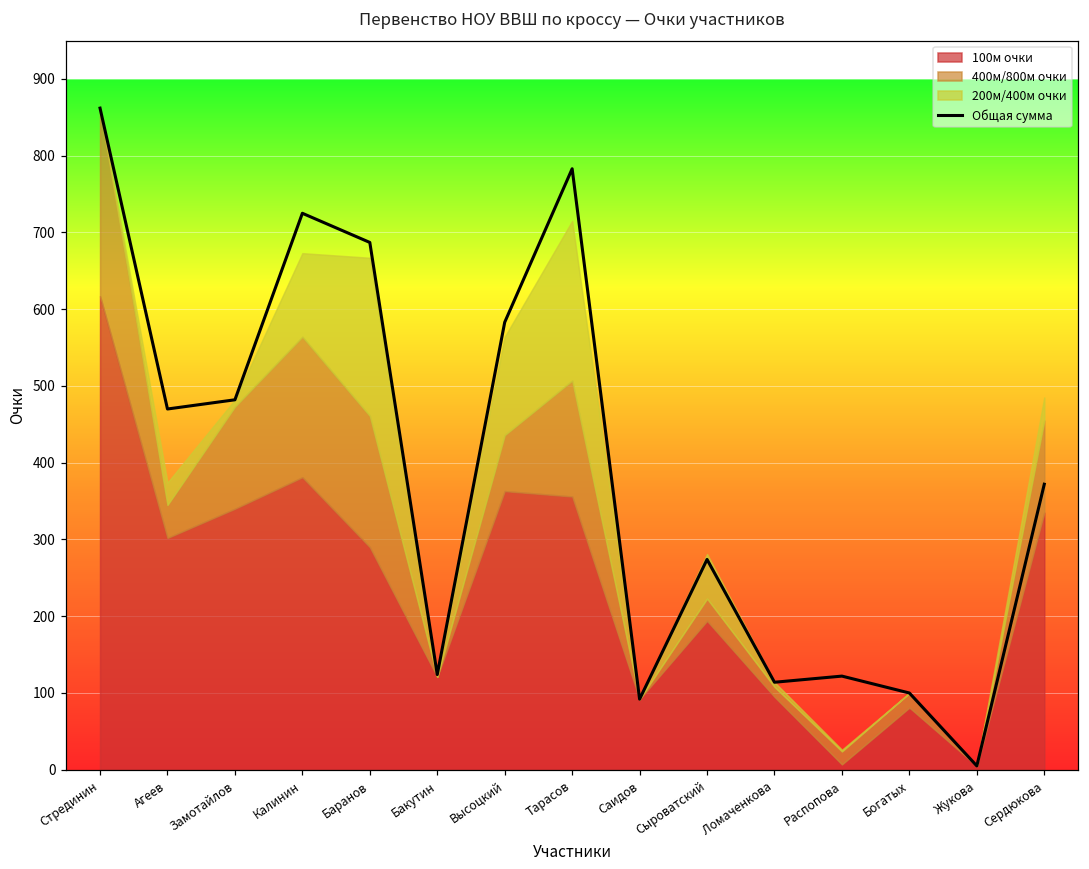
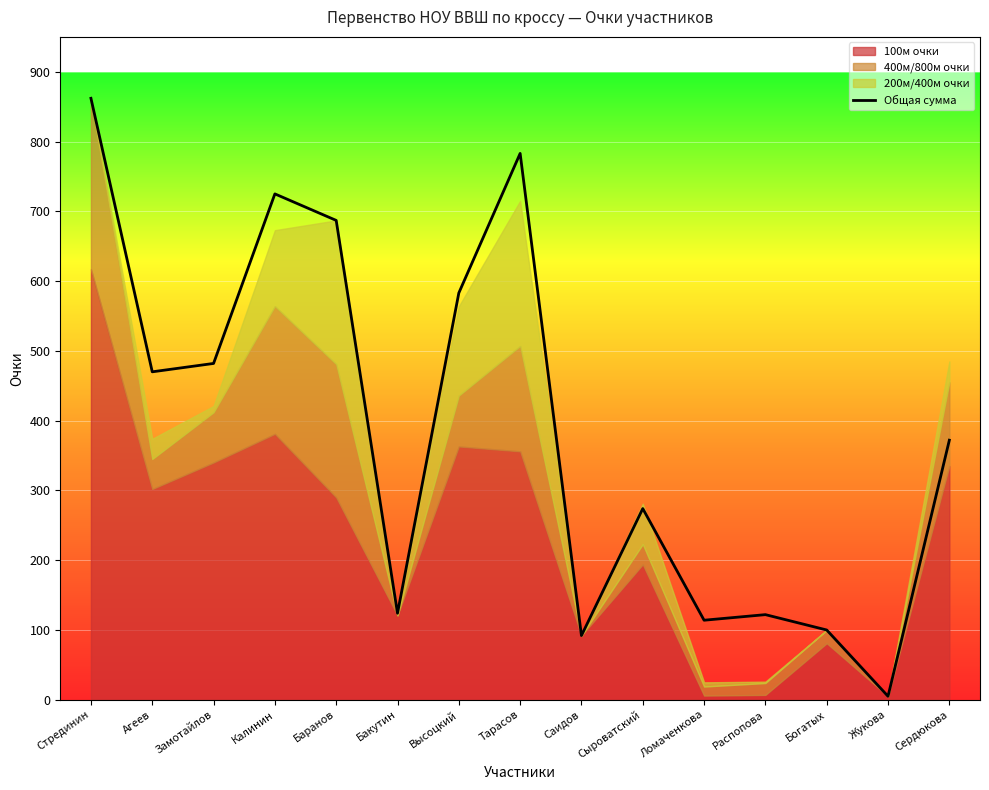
  {
    "100м очки": {
      "Стрединин": 620,
      "Агеев": 300,
      "Замотайлов": 340,
      "Калинин": 380,
      "Баранов": 290,
      "Высоцкий": 360,
      "Тарасов": 360,
      "Сыроватский": 190,
-     "Ломаченкова": 100,
+     "Ломаченкова": 10,
      "Распопова": 10,
      "Богатых": 80,
      "Сердюкова": 340
    },
    "Общая сумма": {
      "Агеев": 470,
      "Калинин": 730,
      "Высоцкий": 580,
      "Тарасов": 780,
      "Сыроватский": 270,
      "Распопова": 120,
      "Сердюкова": 370
    },
    "400м/800м очки": {
      "Агеев": 40,
-     "Замотайлов": 130,
+     "Замотайлов": 70,
      "Калинин": 180,
-     "Баранов": 170,
+     "Баранов": 190,
      "Высоцкий": 70,
      "Тарасов": 150,
      "Сыроватский": 30,
      "Ломаченкова": 10,
      "Сердюкова": 120
    },
    "200м/400м очки": {
      "Агеев": 30,
      "Калинин": 110,
      "Высоцкий": 130,
      "Тарасов": 210,
      "Сыроватский": 60,
      "Сердюкова": 30
    }
  }
